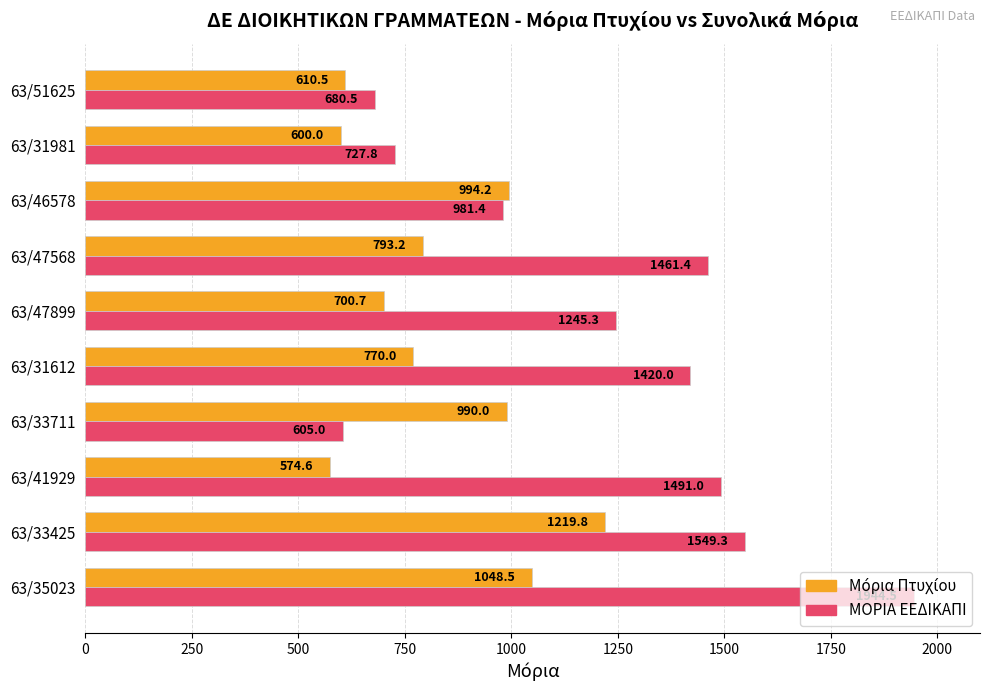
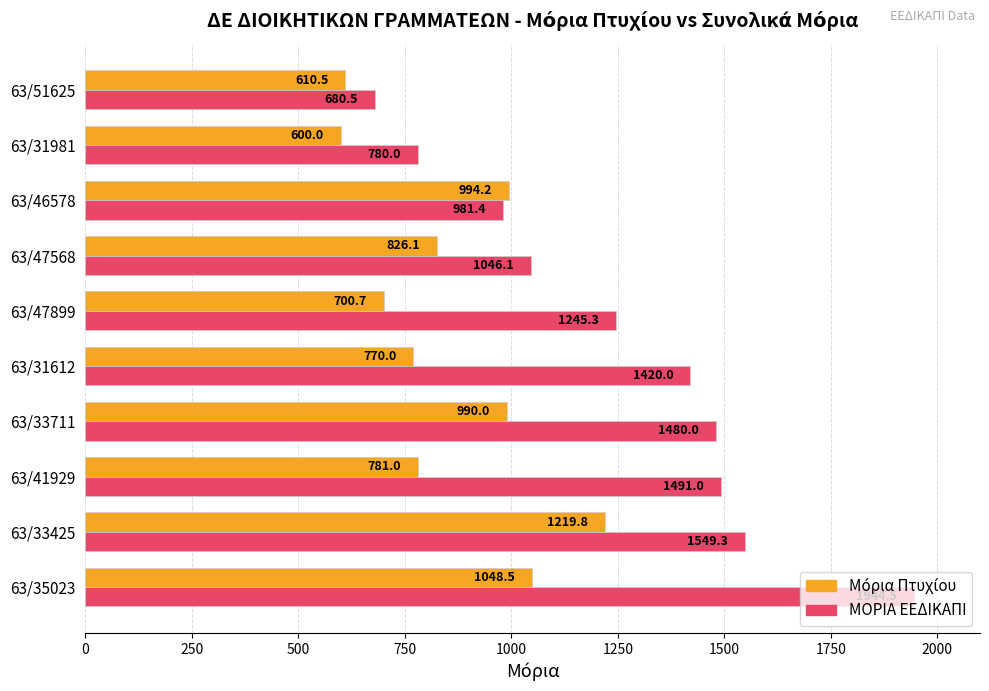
  {
    "Μόρια Πτυχίου": {
      "63/51625": 610.5,
      "63/31981": 600.0,
      "63/46578": 994.2,
-     "63/47568": 793.2,
+     "63/47568": 826.1,
      "63/47899": 700.7,
      "63/31612": 770.0,
      "63/33711": 990.0,
-     "63/41929": 574.6,
+     "63/41929": 781.0,
      "63/33425": 1219.8,
      "63/35023": 1048.5
    },
    "ΜΟΡΙΑ ΕΕΔΙΚΑΠΙ": {
      "63/51625": 680.5,
-     "63/31981": 727.8,
+     "63/31981": 780.0,
      "63/46578": 981.4,
-     "63/47568": 1461.4,
+     "63/47568": 1046.1,
      "63/47899": 1245.3,
      "63/31612": 1420.0,
-     "63/33711": 605.0,
+     "63/33711": 1480.0,
      "63/41929": 1491.0,
      "63/33425": 1549.3
    }
  }
